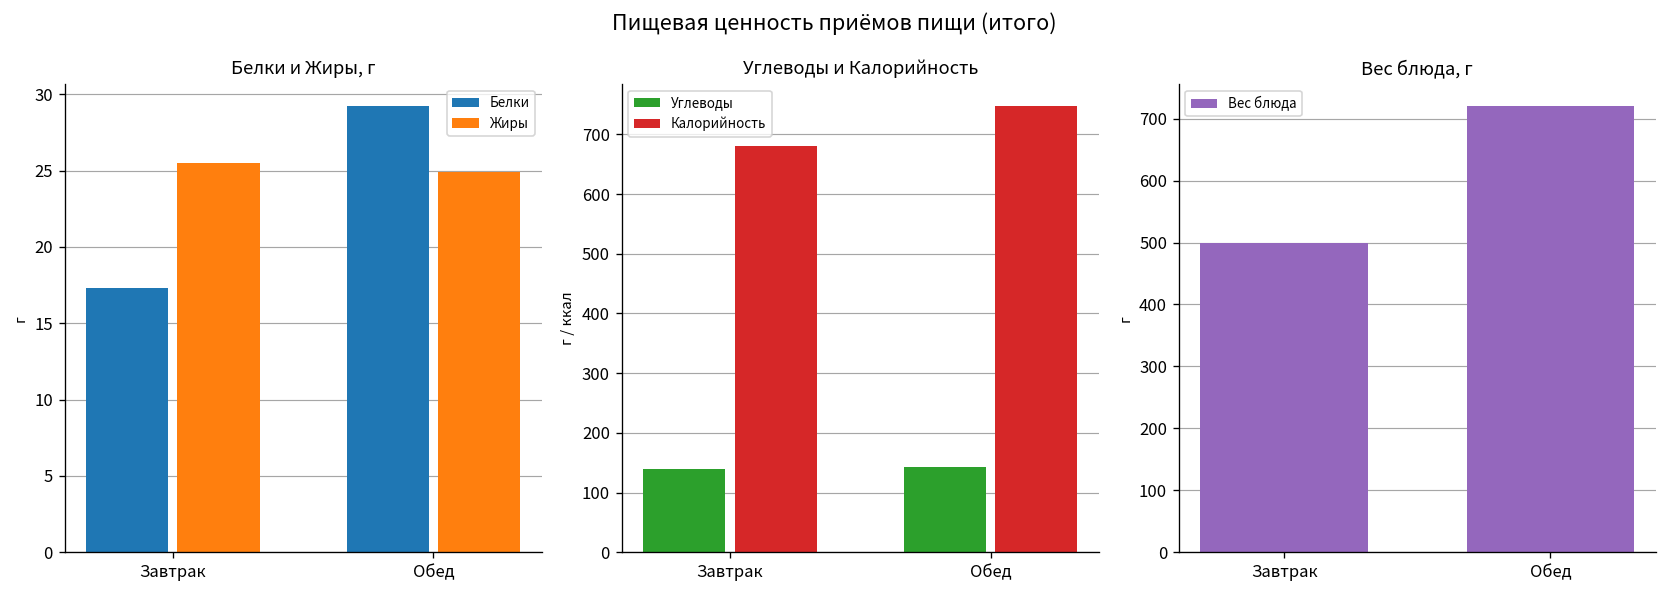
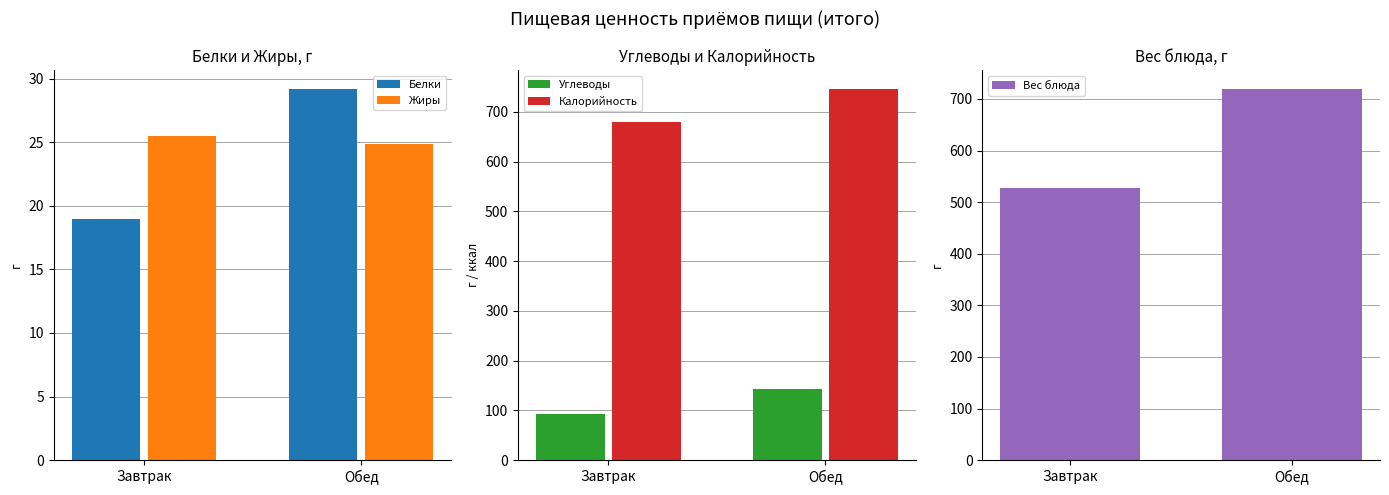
  {
    "Белки и Жиры, г": {
      "Белки": {
-       "Завтрак": 17.3,
+       "Завтрак": 18.9,
        "Обед": 29.2
      },
      "Жиры": {
        "Завтрак": 25.5,
        "Обед": 24.9
      }
    },
    "Углеводы и Калорийность": {
      "Углеводы": {
-       "Завтрак": 140,
+       "Завтрак": 90,
        "Обед": 140
      },
      "Калорийность": {
        "Завтрак": 680,
        "Обед": 750
      }
    },
    "Вес блюда, г": {
-     "Завтрак": 500,
+     "Завтрак": 530,
      "Обед": 720
    }
  }
